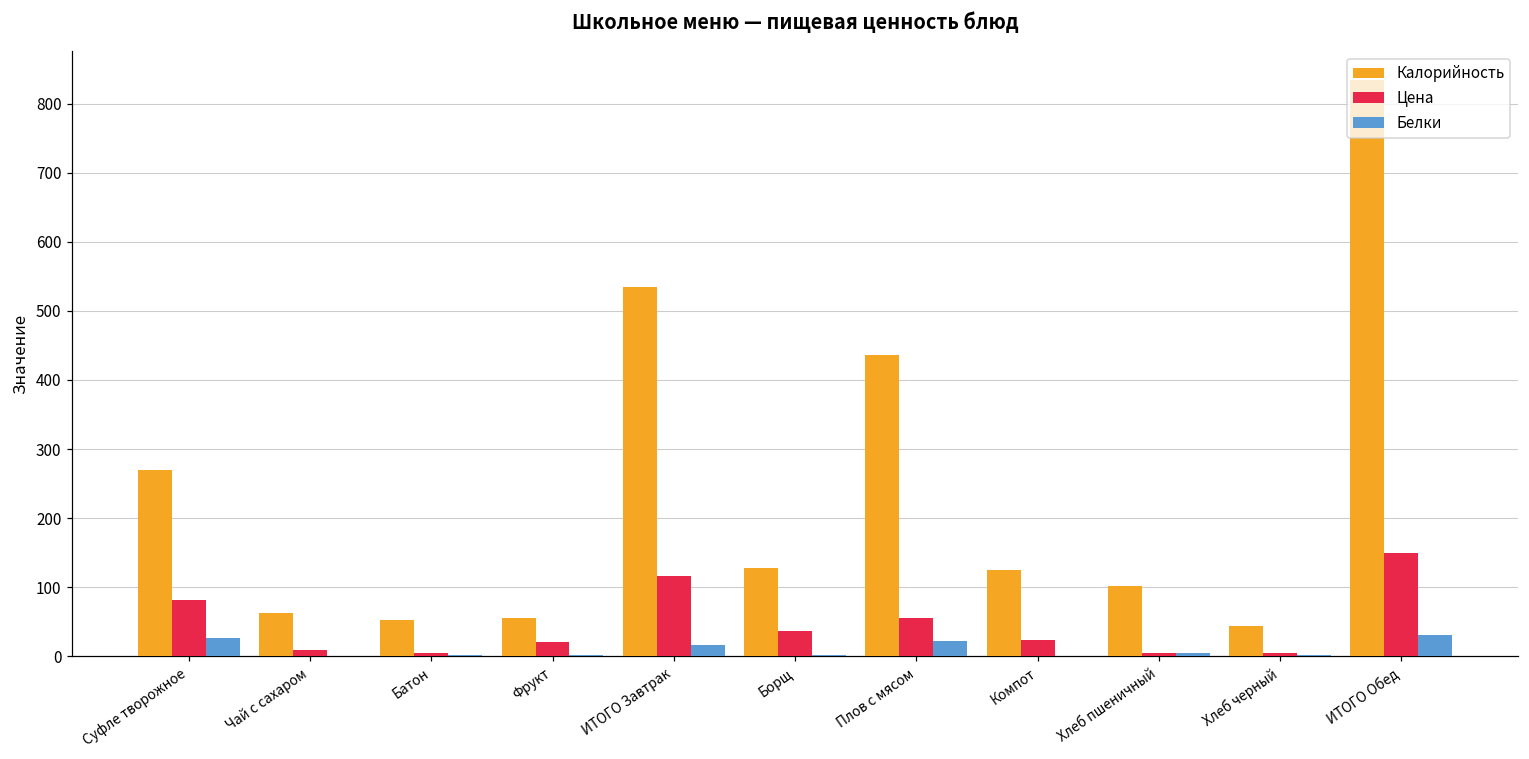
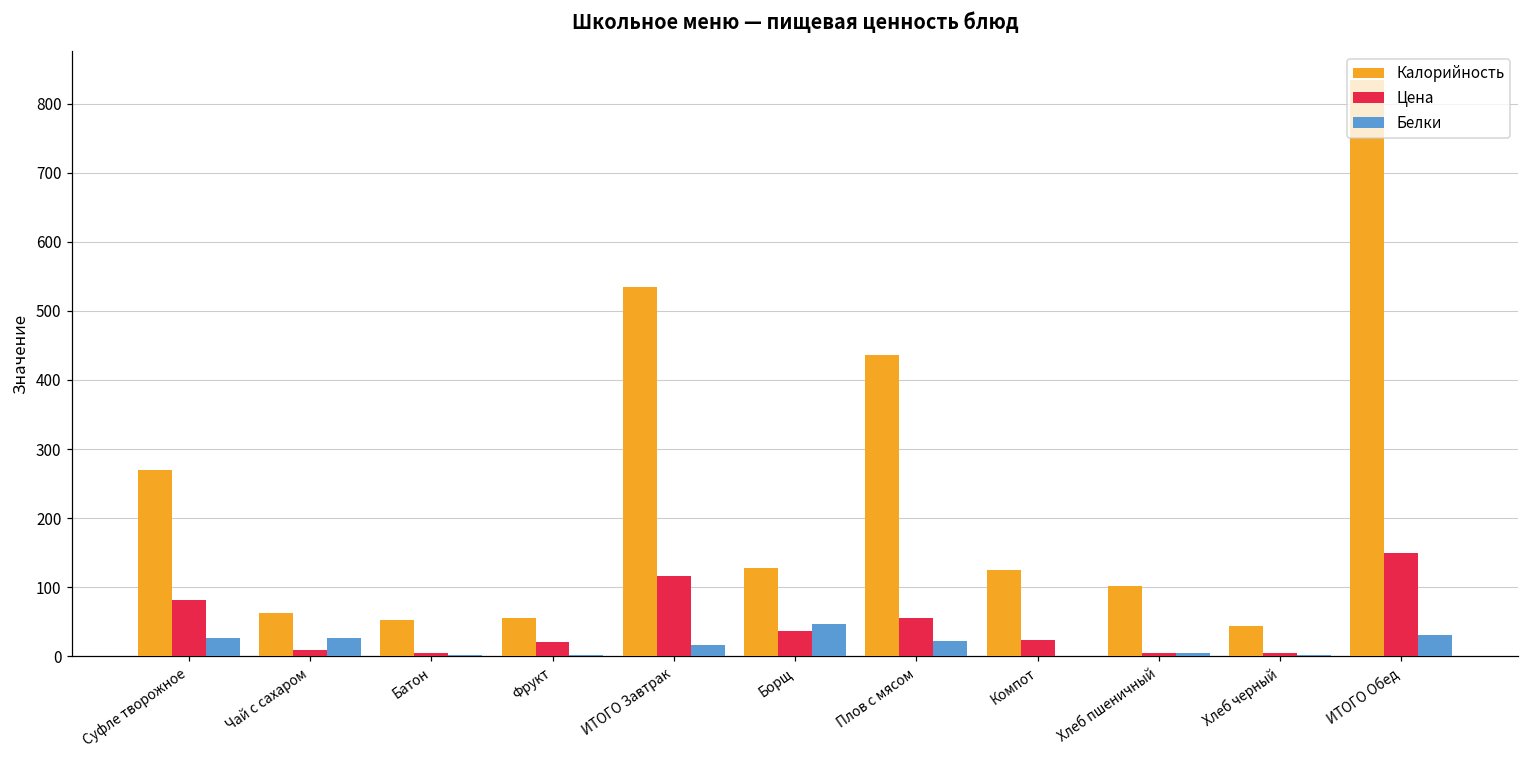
  {
    "Калорийность": {
      "Суфле творожное": 270,
      "Чай с сахаром": 60,
      "Батон": 50,
      "Фрукт": 60,
      "ИТОГО Завтрак": 540,
      "Борщ": 130,
      "Плов с мясом": 440,
      "Компот": 130,
      "Хлеб пшеничный": 100,
      "Хлеб черный": 40
    },
    "Цена": {
      "Суфле творожное": 80,
      "Чай с сахаром": 10,
      "Батон": 10,
      "Фрукт": 20,
      "ИТОГО Завтрак": 120,
      "Борщ": 40,
      "Плов с мясом": 60,
      "Компот": 20,
      "Хлеб пшеничный": 10,
      "Хлеб черный": 10,
      "ИТОГО Обед": 150
    },
    "Белки": {
      "Суфле творожное": 30,
-     "Чай с сахаром": 0,
+     "Чай с сахаром": 30,
      "ИТОГО Завтрак": 20,
-     "Борщ": 0,
+     "Борщ": 50,
      "Плов с мясом": 20,
      "Компот": 0,
      "Хлеб пшеничный": 0,
      "ИТОГО Обед": 30
    }
  }
